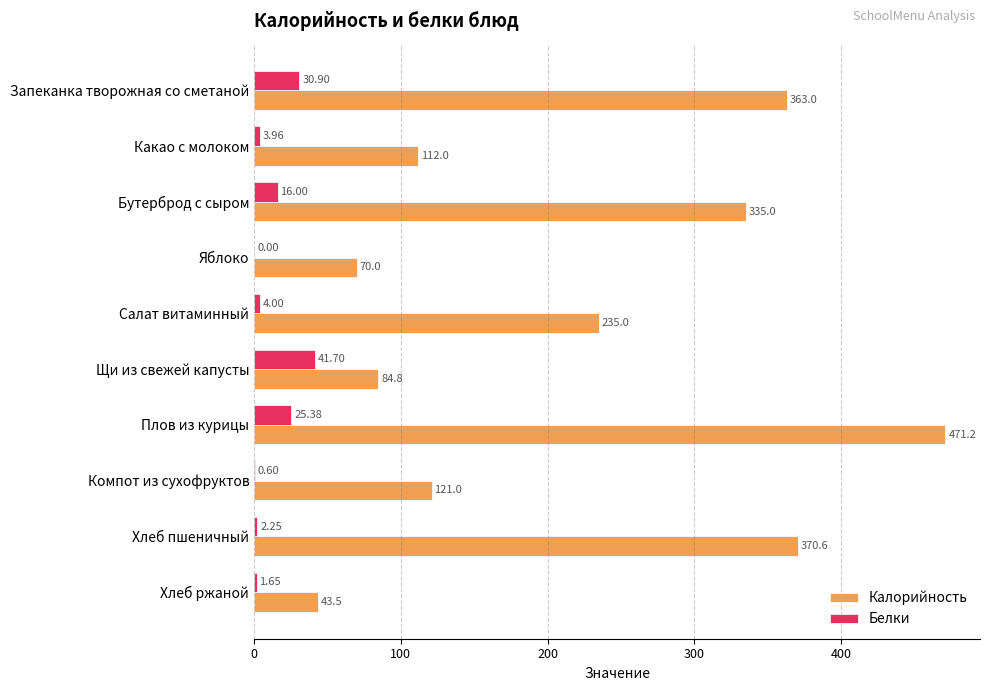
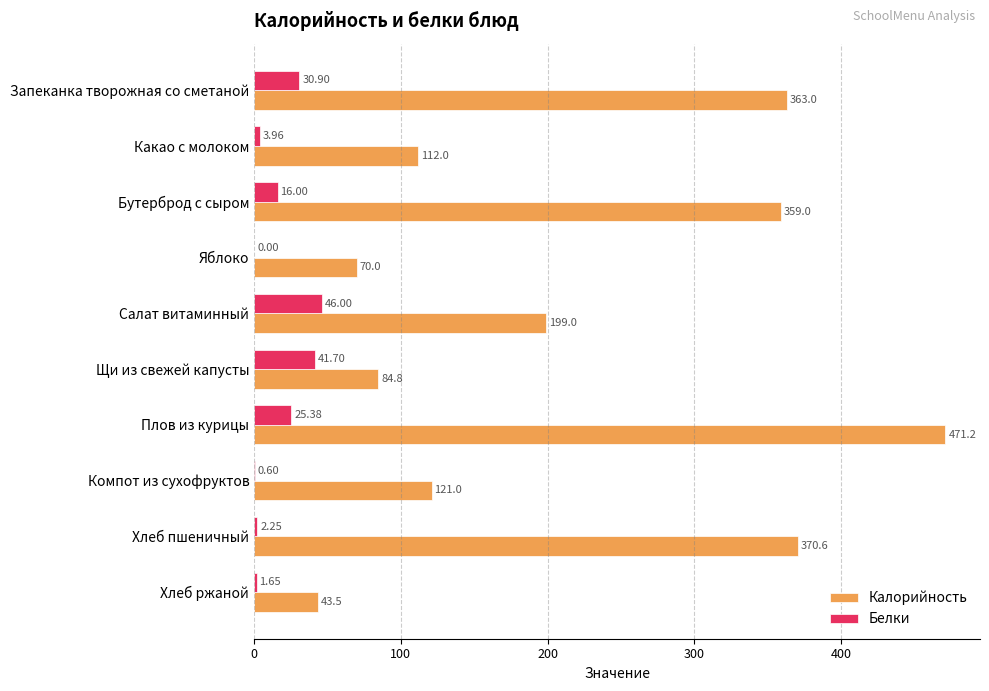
  {
    "Калорийность": {
      "Запеканка творожная со сметаной": 363.0,
      "Какао с молоком": 112.0,
-     "Бутерброд с сыром": 335.0,
+     "Бутерброд с сыром": 359.0,
      "Яблоко": 70.0,
-     "Салат витаминный": 235.0,
+     "Салат витаминный": 199.0,
      "Щи из свежей капусты": 84.8,
      "Плов из курицы": 471.2,
      "Компот из сухофруктов": 121.0,
      "Хлеб пшеничный": 370.6,
      "Хлеб ржаной": 43.5
    },
    "Белки": {
      "Запеканка творожная со сметаной": 30.90,
      "Какао с молоком": 3.96,
      "Бутерброд с сыром": 16.00,
      "Яблоко": 0.00,
-     "Салат витаминный": 4.00,
+     "Салат витаминный": 46.00,
      "Щи из свежей капусты": 41.70,
      "Плов из курицы": 25.38,
      "Компот из сухофруктов": 0.60,
      "Хлеб пшеничный": 2.25,
      "Хлеб ржаной": 1.65
    }
  }
